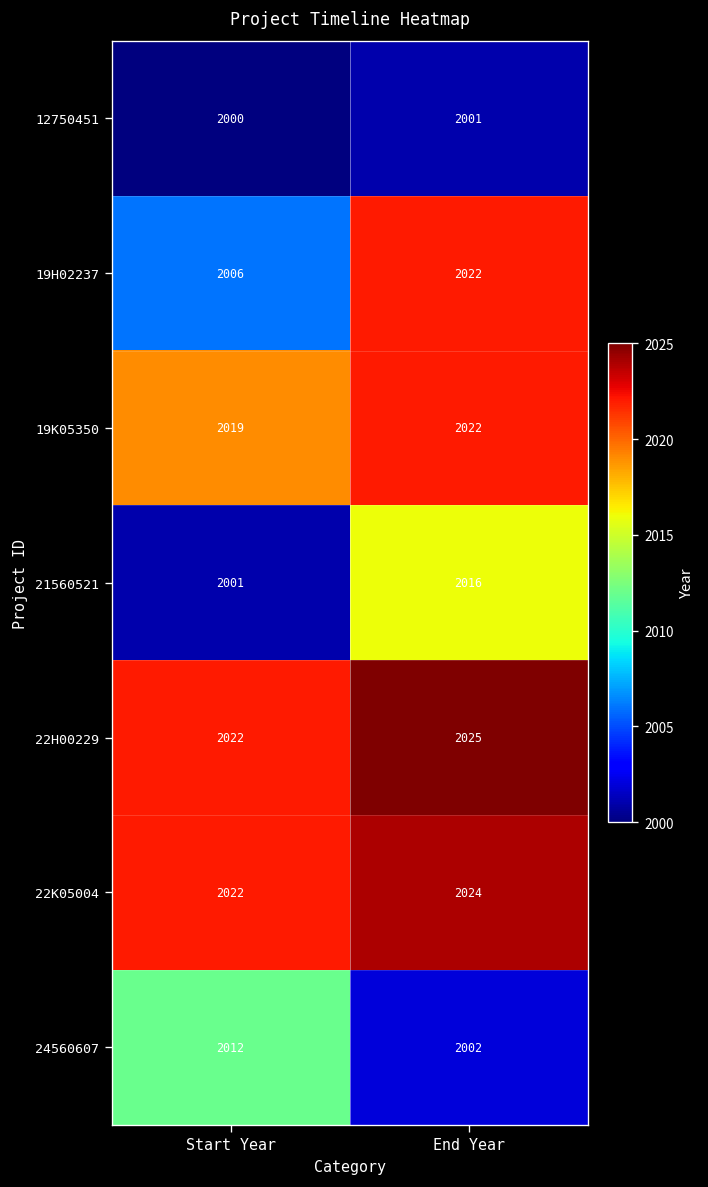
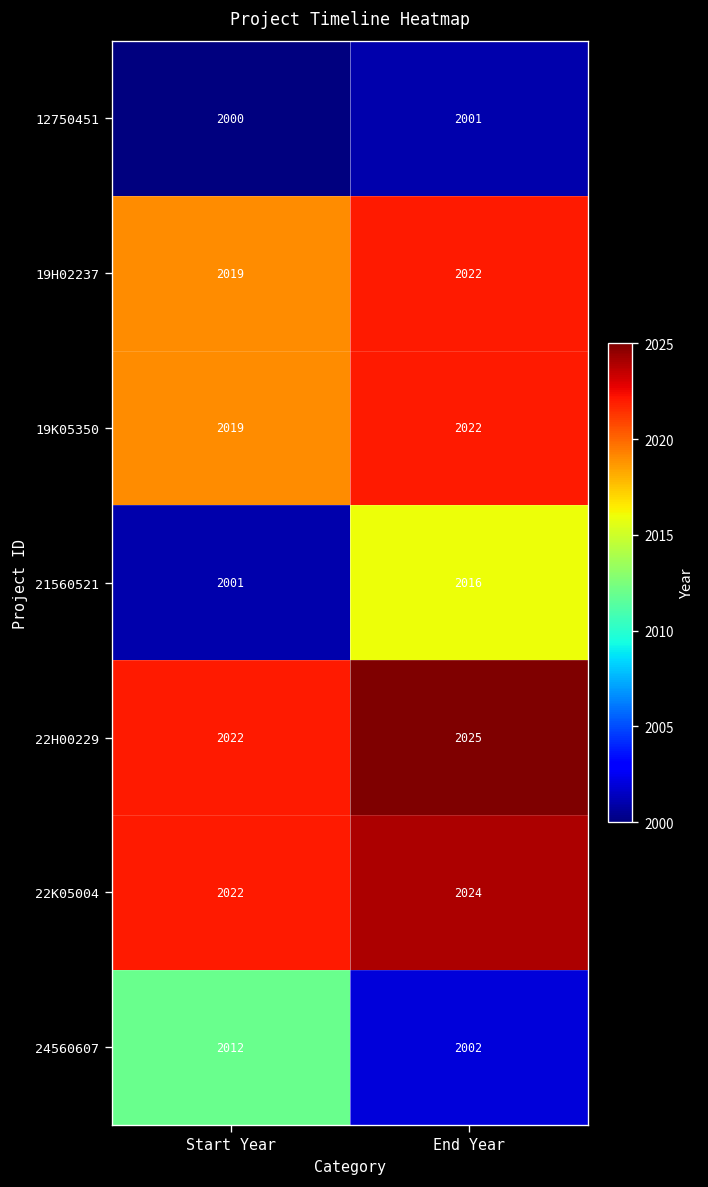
  {
    "12750451": {
      "Start Year": 2000,
      "End Year": 2001
    },
    "19H02237": {
-     "Start Year": 2006,
+     "Start Year": 2019,
      "End Year": 2022
    },
    "19K05350": {
      "Start Year": 2019,
      "End Year": 2022
    },
    "21560521": {
      "Start Year": 2001,
      "End Year": 2016
    },
    "22H00229": {
      "Start Year": 2022,
      "End Year": 2025
    },
    "22K05004": {
      "Start Year": 2022,
      "End Year": 2024
    },
    "24560607": {
      "Start Year": 2012,
      "End Year": 2002
    }
  }
